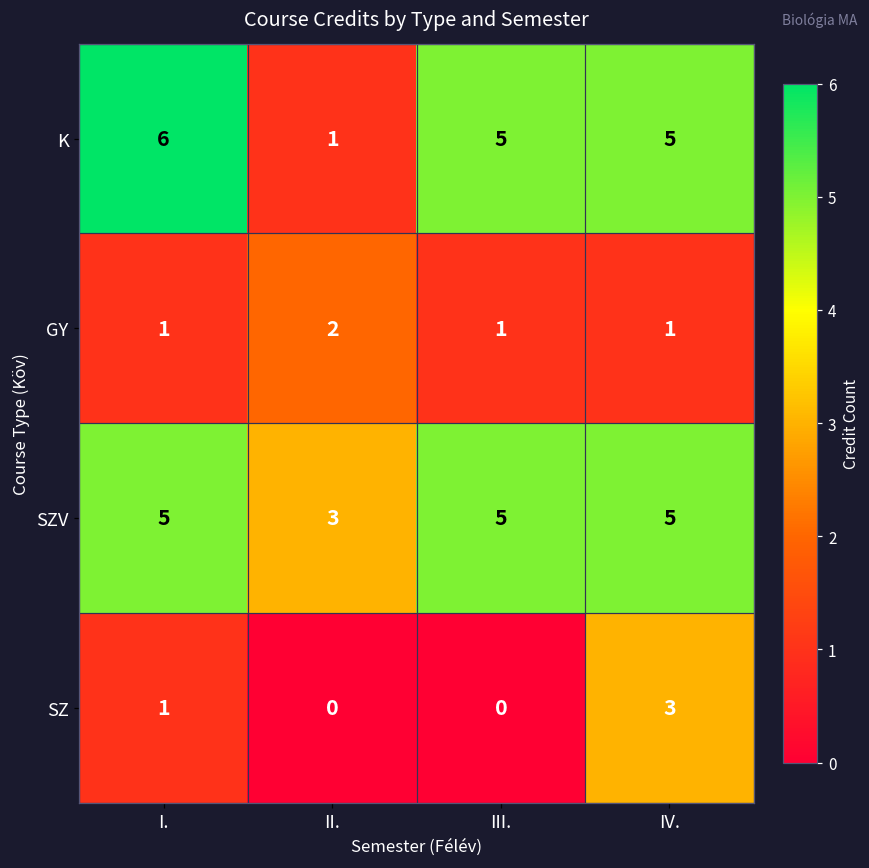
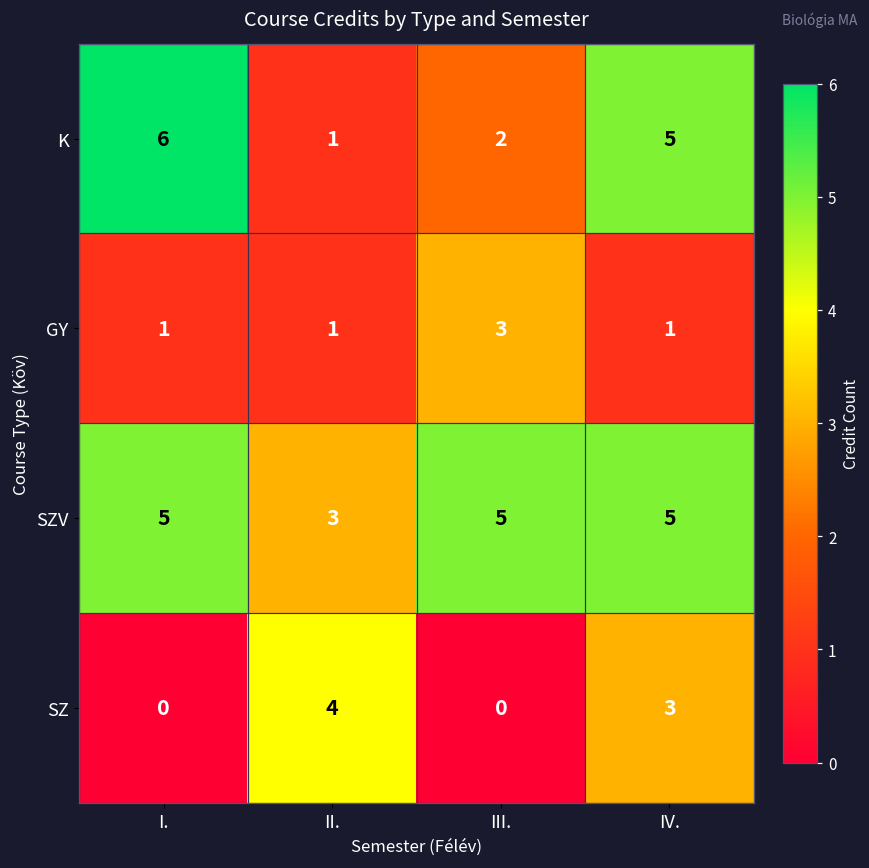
  {
    "K": {
      "I.": 6,
      "II.": 1,
-     "III.": 5,
+     "III.": 2,
      "IV.": 5
    },
    "GY": {
      "I.": 1,
-     "II.": 2,
-     "III.": 1,
+     "II.": 1,
+     "III.": 3,
      "IV.": 1
    },
    "SZV": {
      "I.": 5,
      "II.": 3,
      "III.": 5,
      "IV.": 5
    },
    "SZ": {
-     "I.": 1,
-     "II.": 0,
+     "I.": 0,
+     "II.": 4,
      "III.": 0,
      "IV.": 3
    }
  }
